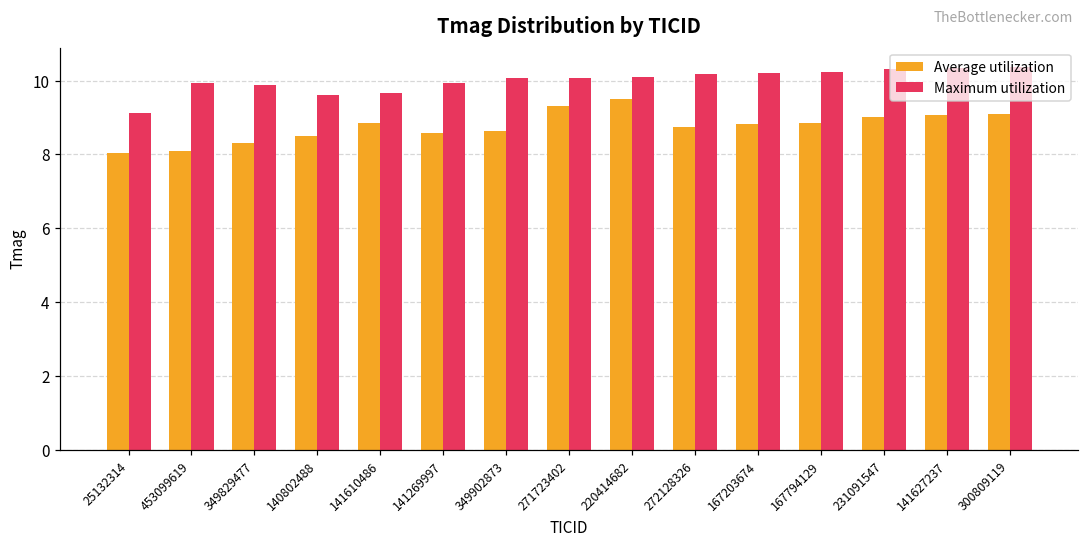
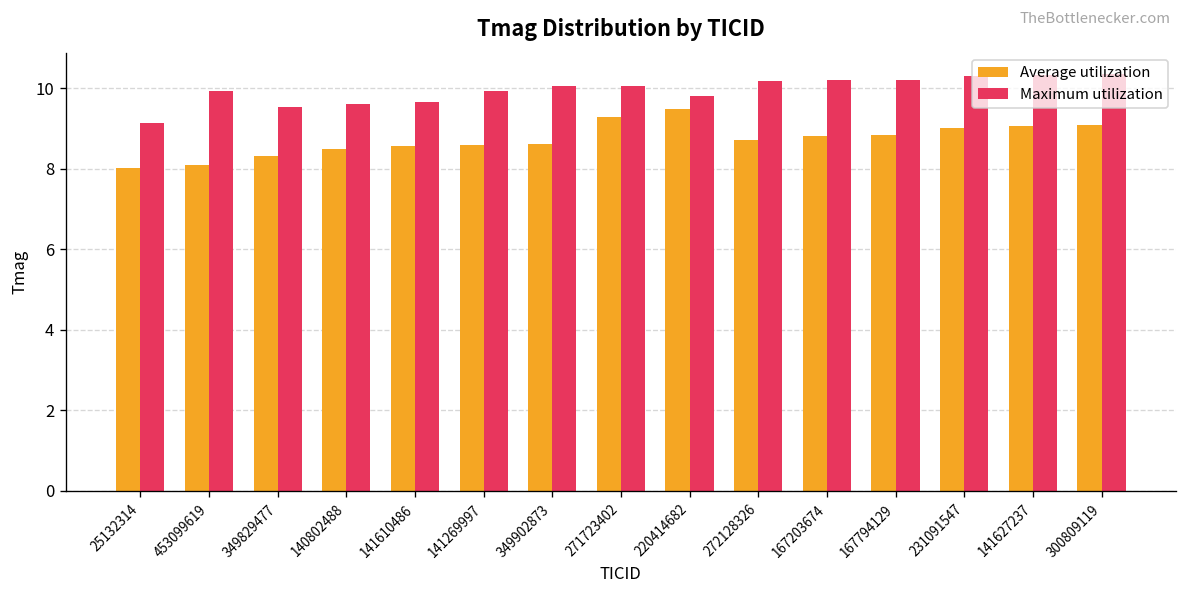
  {
    "Average utilization": {
      "25132314": 8.0,
      "453099619": 8.1,
      "349829477": 8.3,
      "140802488": 8.5,
-     "141610486": 8.9,
+     "141610486": 8.6,
      "141269997": 8.6,
      "349902873": 8.6,
      "271723402": 9.3,
      "220414682": 9.5,
      "272128326": 8.7,
      "167203674": 8.8,
      "167794129": 8.8,
      "231091547": 9.0,
      "141627237": 9.1,
      "300809119": 9.1
    },
    "Maximum utilization": {
      "25132314": 9.1,
      "453099619": 9.9,
-     "349829477": 9.9,
+     "349829477": 9.5,
      "140802488": 9.6,
      "141610486": 9.7,
      "141269997": 9.9,
      "349902873": 10.1,
      "271723402": 10.1,
-     "220414682": 10.1,
+     "220414682": 9.8,
      "272128326": 10.2,
      "167203674": 10.2,
      "167794129": 10.2
    }
  }
